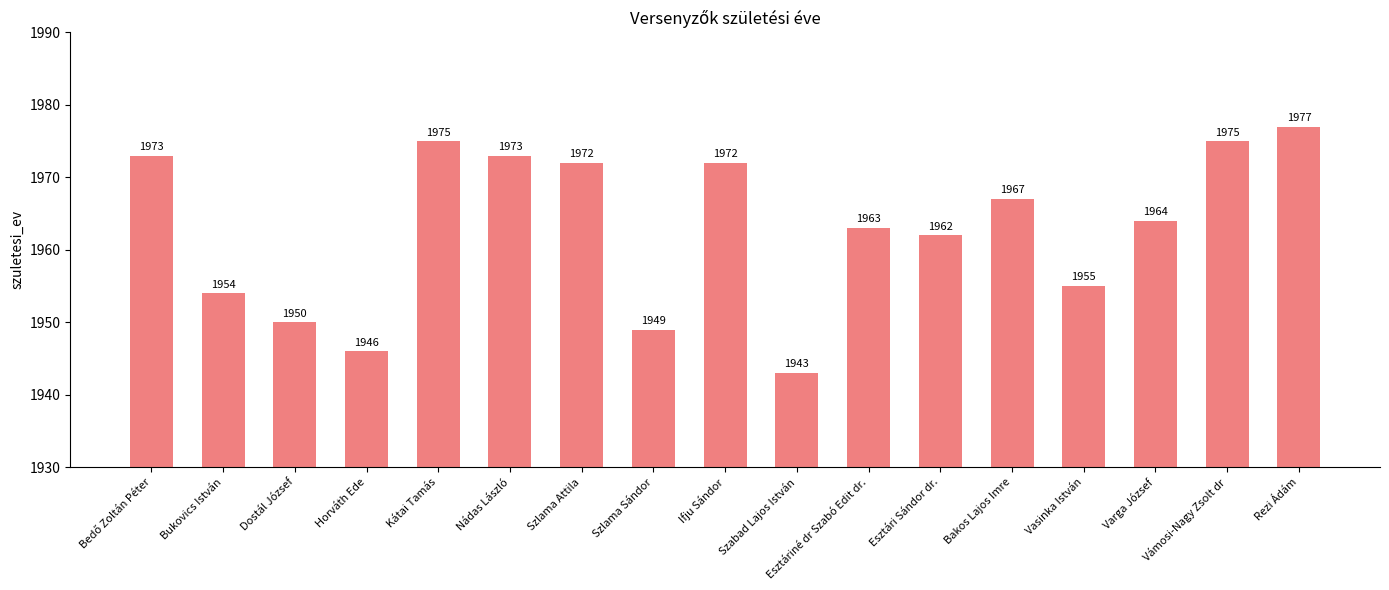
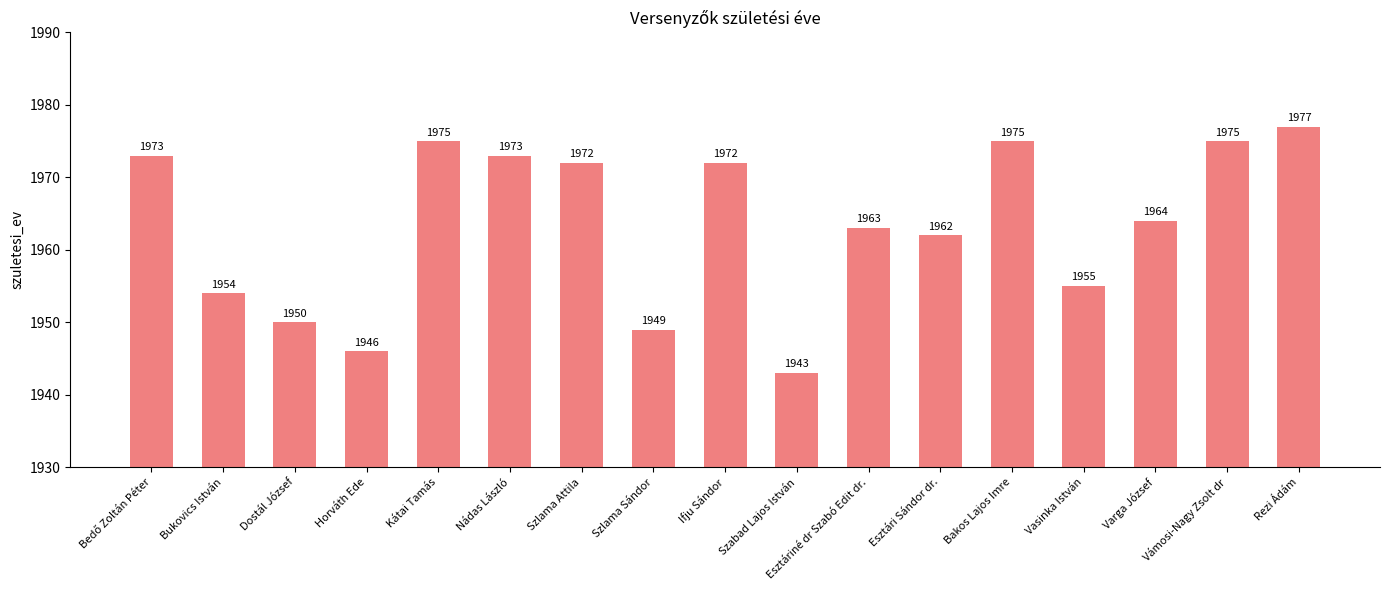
  {
    "Bedő Zoltán Péter": 1973,
    "Bukovics István": 1954,
    "Dostál József": 1950,
    "Horváth Ede": 1946,
    "Kátai Tamás": 1975,
    "Nádas László": 1973,
    "Szlama Attila": 1972,
    "Szlama Sándor": 1949,
    "Ifju Sándor": 1972,
    "Szabad Lajos István": 1943,
    "Esztáriné dr Szabó Edit dr.": 1963,
    "Esztári Sándor dr.": 1962,
-   "Bakos Lajos Imre": 1967,
+   "Bakos Lajos Imre": 1975,
    "Vasinka István": 1955,
    "Varga József": 1964,
    "Vámosi-Nagy Zsolt dr": 1975,
    "Rezi Ádám": 1977
  }
